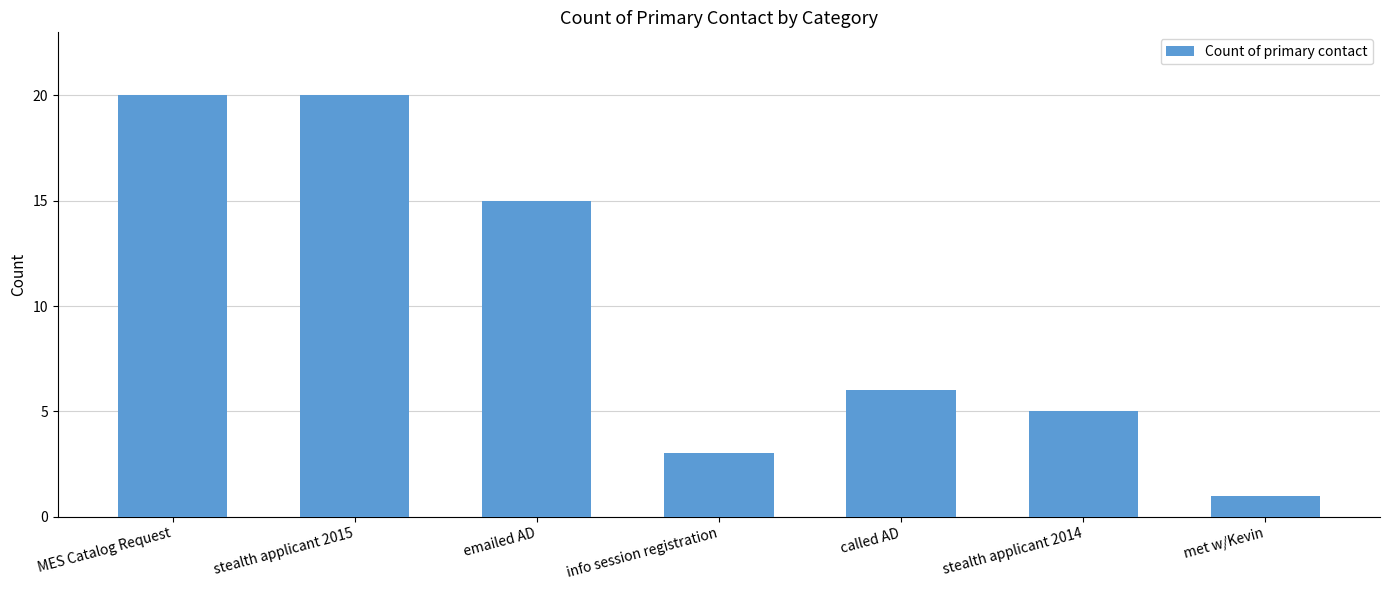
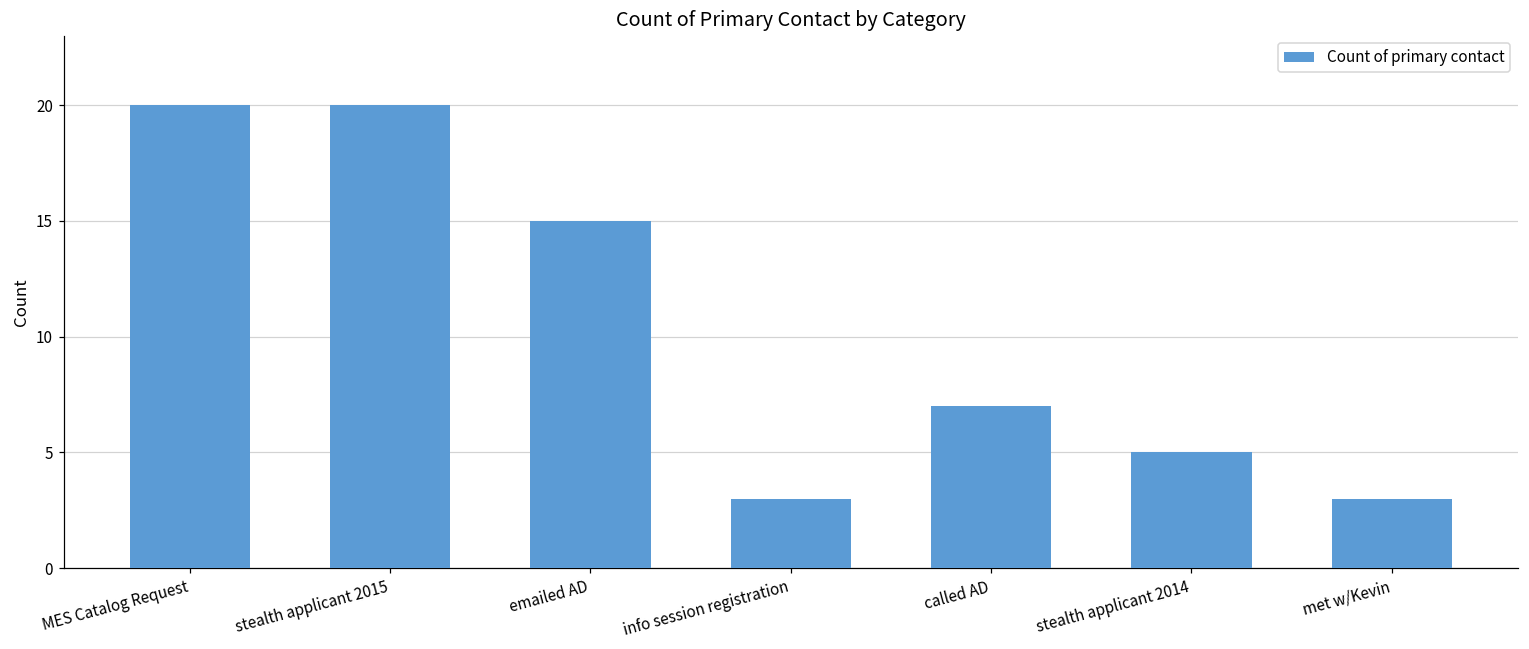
  {
    "MES Catalog Request": 20,
    "stealth applicant 2015": 20,
    "emailed AD": 15,
    "info session registration": 3,
-   "called AD": 6,
+   "called AD": 7,
    "stealth applicant 2014": 5,
-   "met w/Kevin": 1
+   "met w/Kevin": 3
  }
